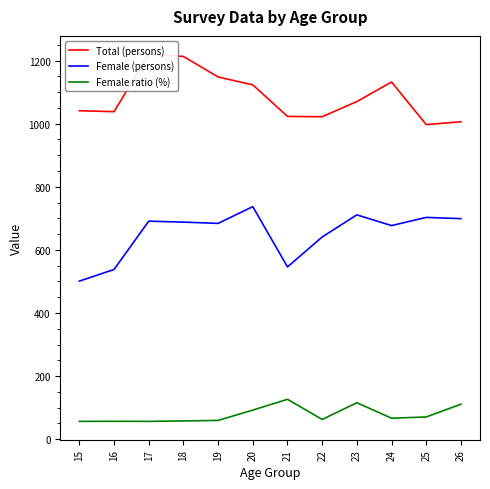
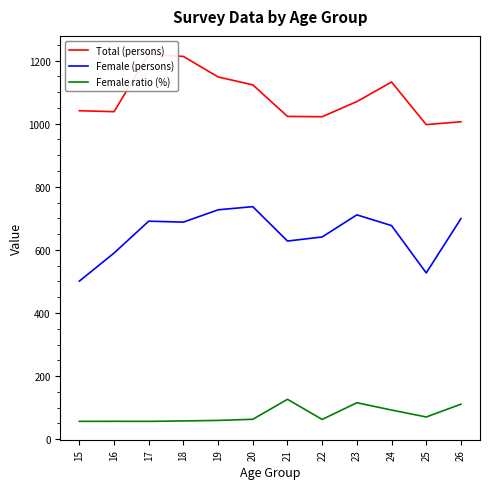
  {
    "Total (persons)": {
      "15": 1040,
      "16": 1040,
      "18": 1210,
      "19": 1150,
      "20": 1120,
      "21": 1020,
      "22": 1020,
      "23": 1070,
      "24": 1130,
      "25": 1000,
      "26": 1010
    },
    "Female (persons)": {
      "15": 500,
-     "16": 540,
+     "16": 590,
      "17": 690,
      "18": 690,
-     "19": 680,
+     "19": 730,
      "20": 740,
-     "21": 550,
+     "21": 630,
      "22": 640,
      "23": 710,
      "24": 680,
-     "25": 700,
+     "25": 530,
      "26": 700
    },
    "Female ratio (%)": {
      "15": 60,
      "16": 60,
      "17": 60,
      "18": 60,
      "19": 60,
-     "20": 90,
+     "20": 60,
      "21": 130,
      "22": 60,
      "23": 120,
-     "24": 70,
+     "24": 90,
      "25": 70,
      "26": 110
    }
  }
